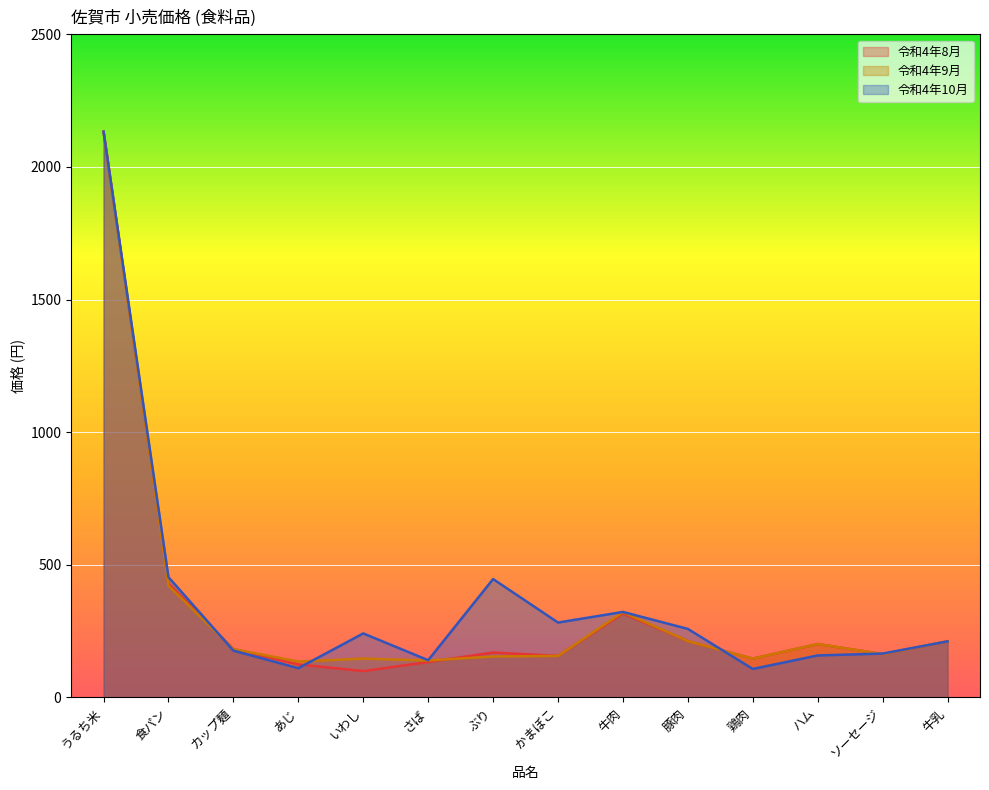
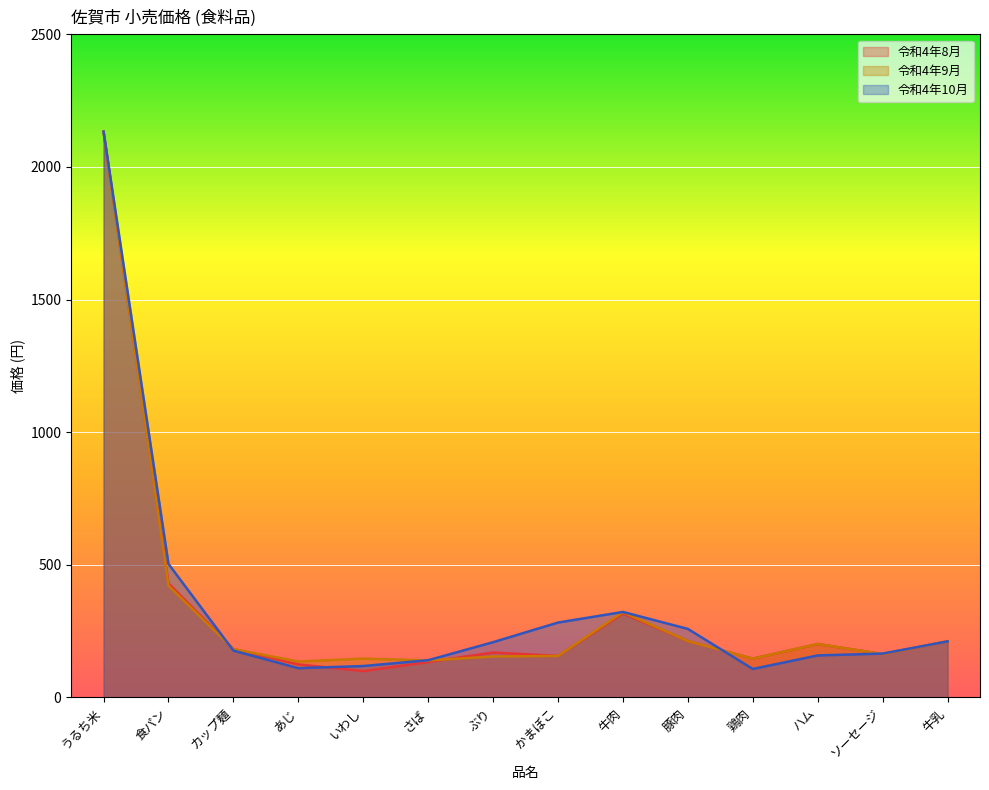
  {
    "令和4年10月": {
-     "食パン": 450,
+     "食パン": 500,
      "あじ": 110,
-     "いわし": 240,
-     "ぶり": 450,
+     "いわし": 120,
+     "ぶり": 210,
      "かまぼこ": 280,
      "豚肉": 260,
      "鶏肉": 110,
      "ハム": 160
    }
  }
